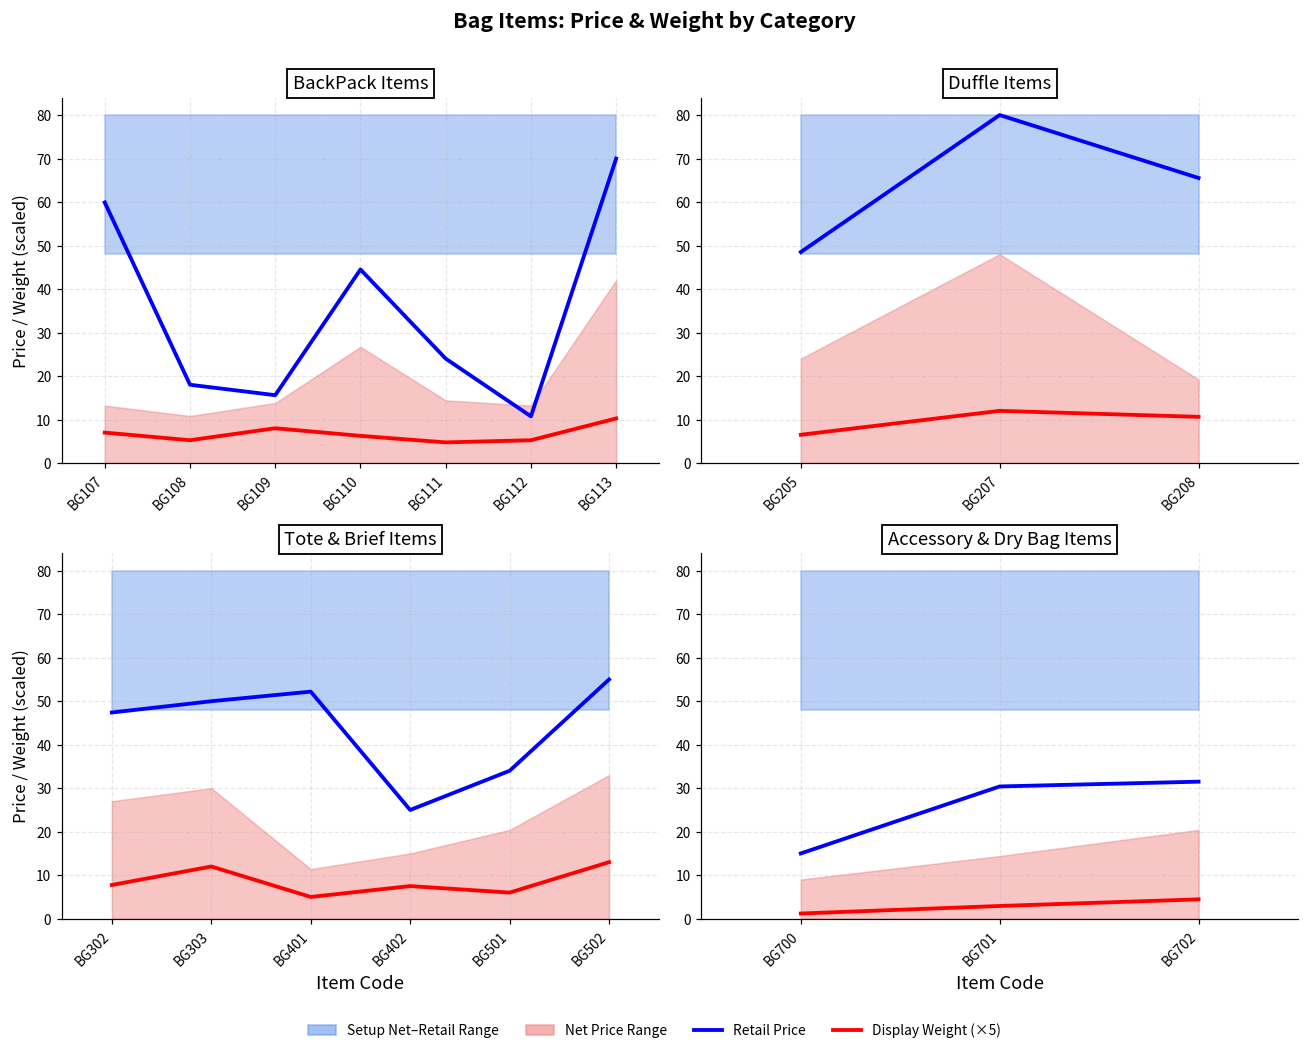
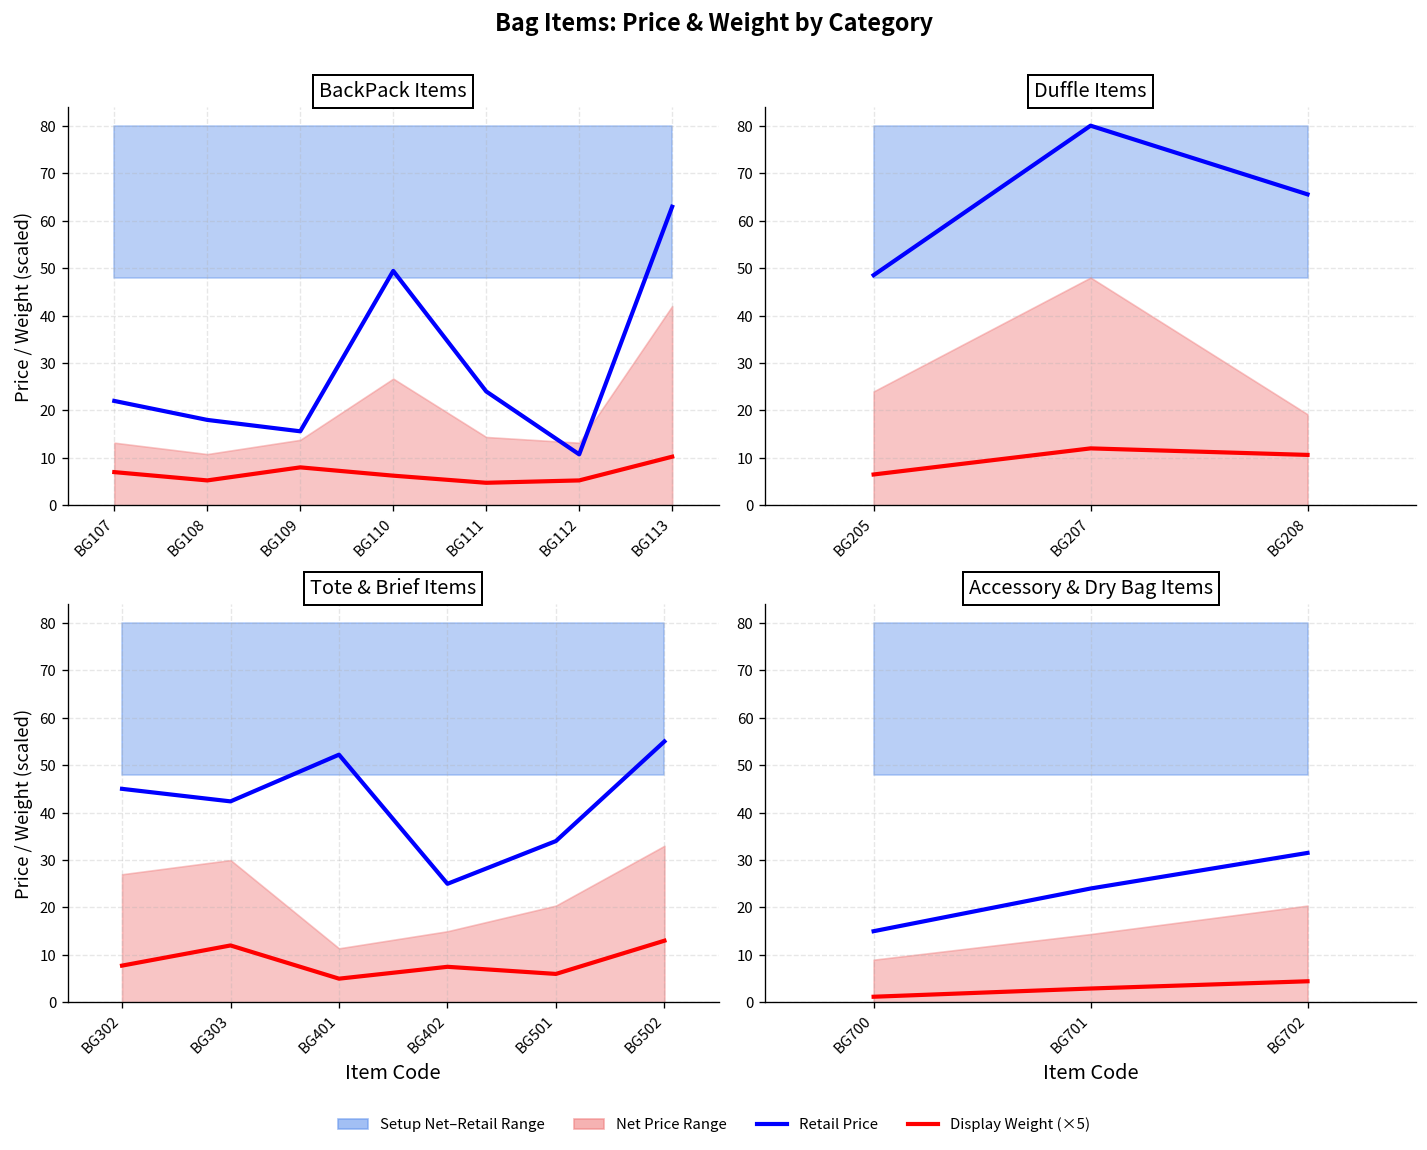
  {
    "BackPack Items": {
      "Retail Price": {
-       "BG107": 60,
+       "BG107": 22,
        "BG108": 18,
        "BG109": 16,
-       "BG110": 45,
+       "BG110": 49,
        "BG111": 24,
        "BG112": 11,
-       "BG113": 70
+       "BG113": 63
      },
      "Setup Net–Retail Range": {
        "BG107": 80,
        "BG108": 80,
        "BG109": 80,
        "BG110": 80,
        "BG111": 80,
        "BG112": 80,
        "BG113": 80
      },
      "Display Weight (×5)": {
        "BG107": 7,
        "BG108": 5,
        "BG109": 8,
        "BG110": 6,
        "BG111": 5,
        "BG112": 5,
        "BG113": 10
      },
      "Net Price Range": {
        "BG107": 13,
        "BG108": 11,
        "BG109": 14,
        "BG110": 27,
        "BG111": 14,
        "BG112": 13,
        "BG113": 42
      }
    },
    "Duffle Items": {
      "Retail Price": {
        "BG205": 49,
        "BG208": 66
      },
      "Setup Net–Retail Range": {
        "BG205": 80,
        "BG208": 80
      },
      "Display Weight (×5)": {
        "BG205": 7,
        "BG207": 12,
        "BG208": 11
      },
      "Net Price Range": {
        "BG205": 24,
        "BG207": 48,
        "BG208": 19
      }
    },
    "Tote & Brief Items": {
      "Retail Price": {
-       "BG302": 47,
-       "BG303": 50,
+       "BG302": 45,
+       "BG303": 42,
        "BG401": 52,
        "BG402": 25,
        "BG501": 34,
        "BG502": 55
      },
      "Setup Net–Retail Range": {
        "BG302": 80,
        "BG303": 80,
        "BG401": 80,
        "BG402": 80,
        "BG501": 80,
        "BG502": 80
      },
      "Display Weight (×5)": {
        "BG302": 8,
        "BG303": 12,
        "BG401": 5,
        "BG402": 8,
        "BG501": 6,
        "BG502": 13
      },
      "Net Price Range": {
        "BG302": 27,
        "BG303": 30,
        "BG401": 11,
        "BG402": 15,
        "BG501": 20,
        "BG502": 33
      }
    },
    "Accessory & Dry Bag Items": {
      "Retail Price": {
        "BG700": 15,
-       "BG701": 30,
+       "BG701": 24,
        "BG702": 32
      },
      "Setup Net–Retail Range": {
        "BG700": 80,
        "BG701": 80,
        "BG702": 80
      },
      "Display Weight (×5)": {
        "BG700": 1,
        "BG701": 3,
        "BG702": 4
      },
      "Net Price Range": {
        "BG700": 9,
        "BG701": 14,
        "BG702": 20
      }
    }
  }
